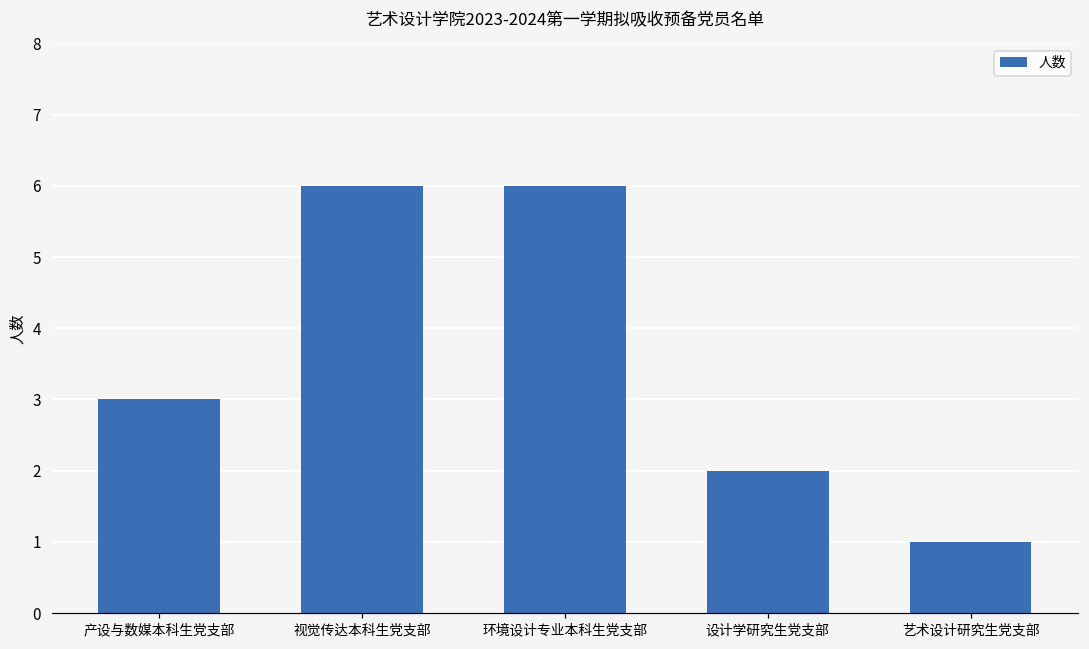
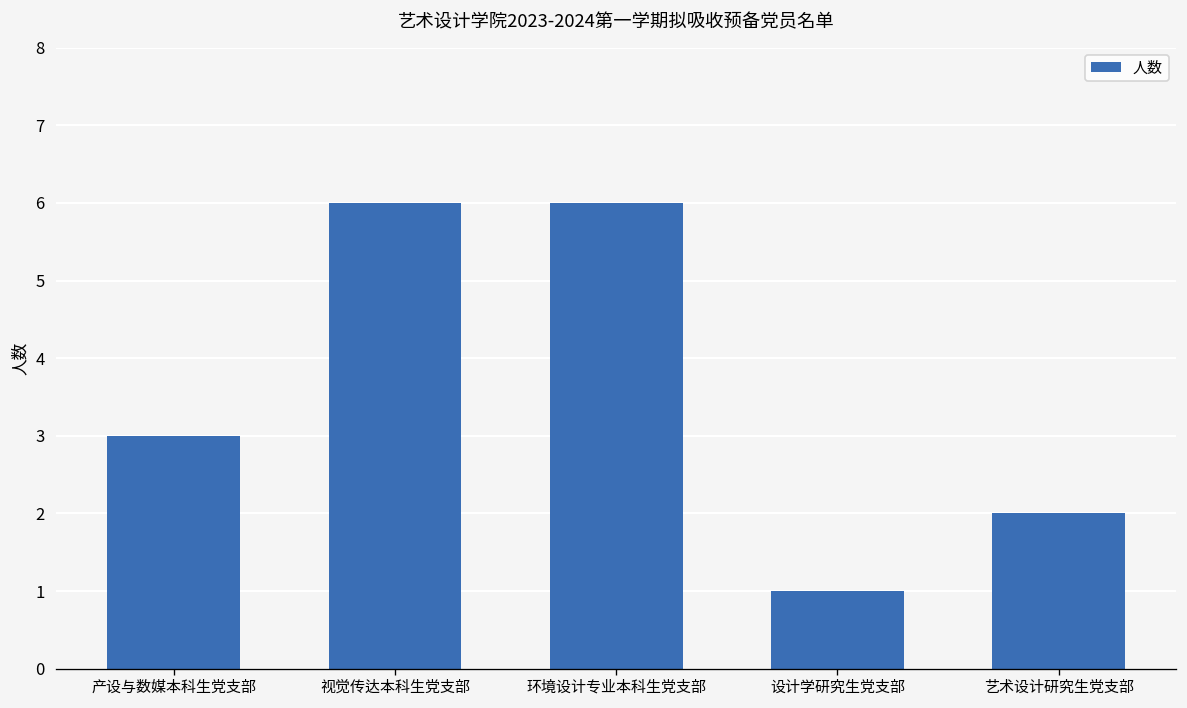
  {
    "产设与数媒本科生党支部": 3,
    "视觉传达本科生党支部": 6,
    "环境设计专业本科生党支部": 6,
-   "设计学研究生党支部": 2,
-   "艺术设计研究生党支部": 1
+   "设计学研究生党支部": 1,
+   "艺术设计研究生党支部": 2
  }
